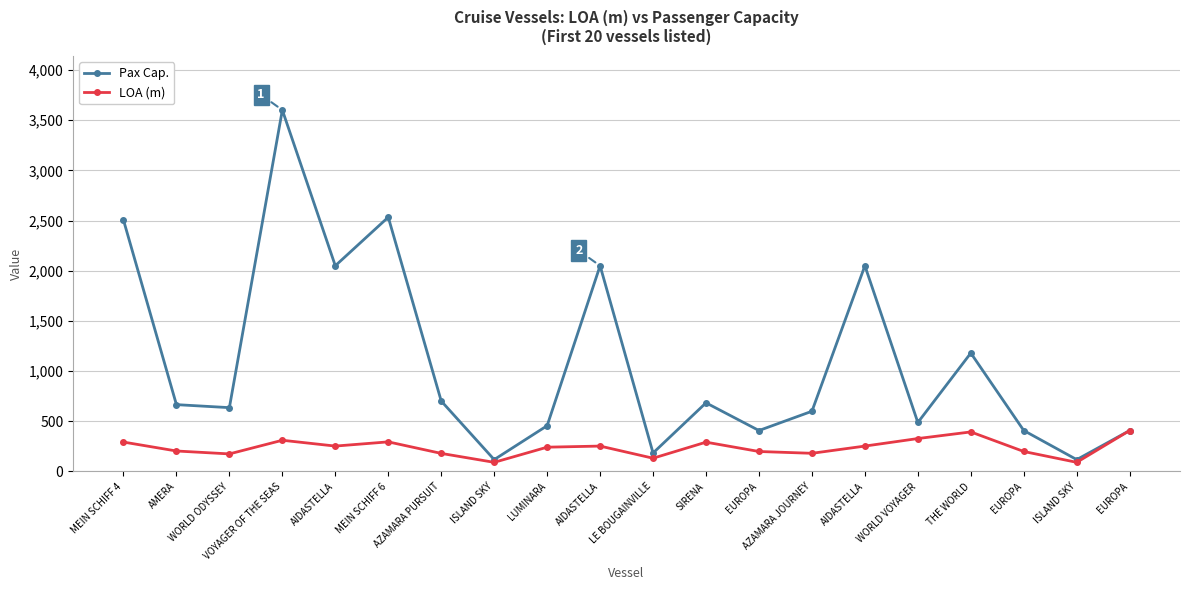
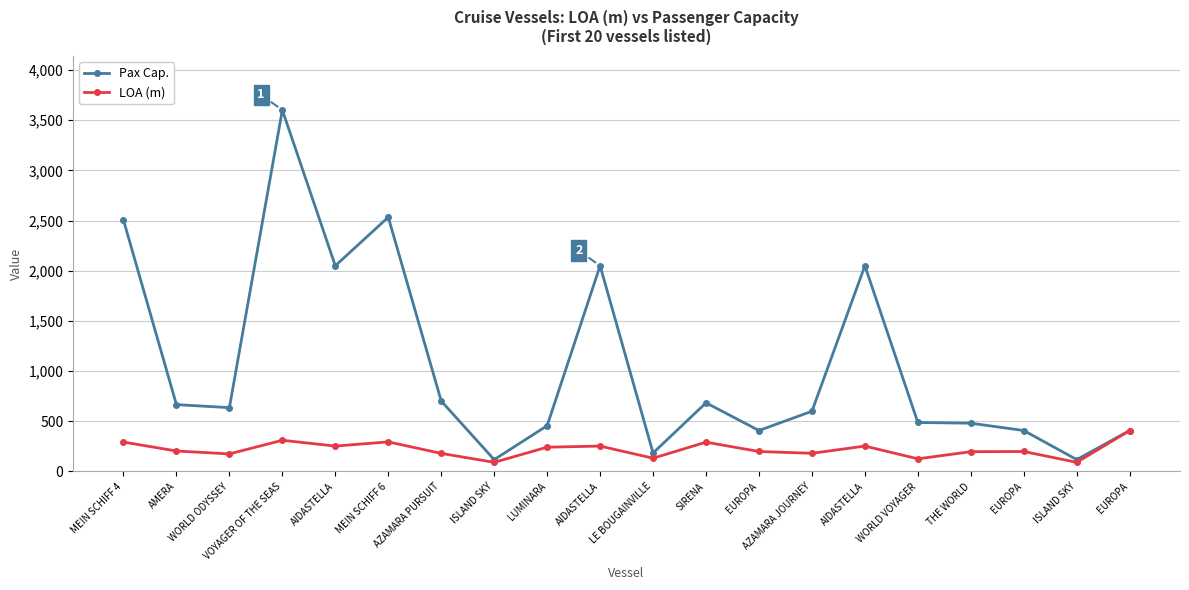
  {
    "Pax Cap.": {
      "MEIN SCHIFF 4": "2,510",
      "AMERA": "670",
      "WORLD ODYSSEY": "640",
      "MEIN SCHIFF 6": "2,530",
      "AZAMARA PURSUIT": "700",
      "LUMINARA": "460",
      "LE BOUGAINVILLE": "180",
      "SIRENA": "680",
      "AZAMARA JOURNEY": "600",
      "WORLD VOYAGER": "490",
-     "THE WORLD": "1,180"
+     "THE WORLD": "480"
    },
    "LOA (m)": {
      "MEIN SCHIFF 4": "290",
      "AMERA": "200",
      "WORLD ODYSSEY": "180",
      "VOYAGER OF THE SEAS": "310",
      "MEIN SCHIFF 6": "300",
      "AZAMARA PURSUIT": "180",
      "LUMINARA": "240",
      "LE BOUGAINVILLE": "130",
      "SIRENA": "290",
      "AZAMARA JOURNEY": "180",
-     "WORLD VOYAGER": "330",
-     "THE WORLD": "390"
+     "WORLD VOYAGER": "130",
+     "THE WORLD": "200"
    }
  }
